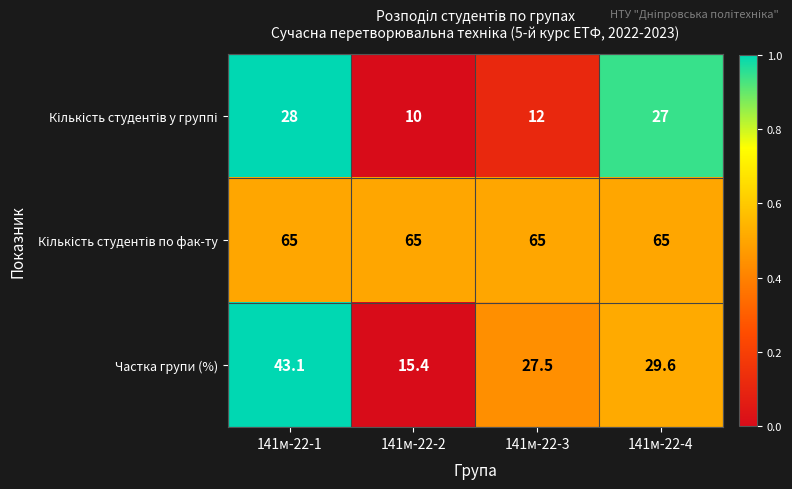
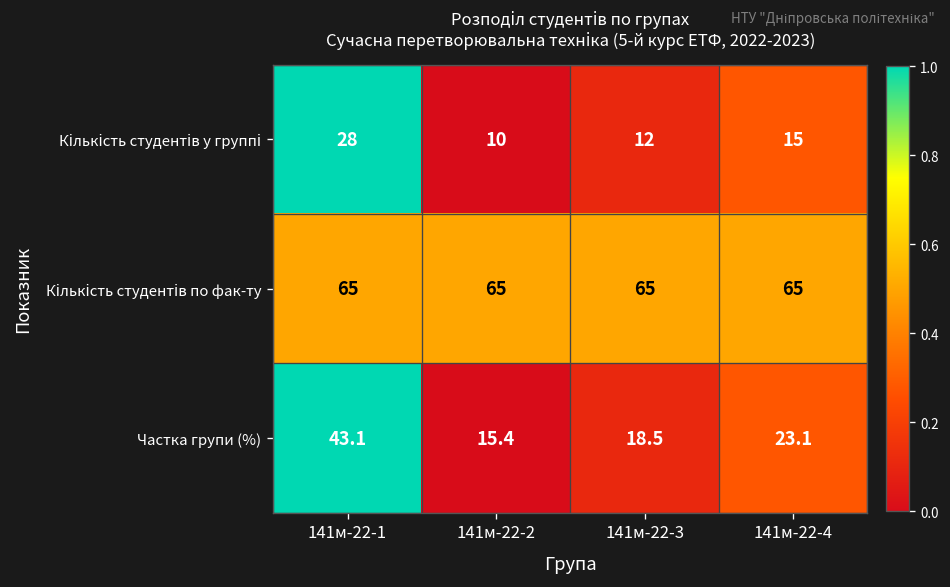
  {
    "Кількість студентів у группі": {
      "141м-22-1": 28,
      "141м-22-2": 10,
      "141м-22-3": 12,
-     "141м-22-4": 27
+     "141м-22-4": 15
    },
    "Кількість студентів по фак-ту": {
      "141м-22-1": 65,
      "141м-22-2": 65,
      "141м-22-3": 65,
      "141м-22-4": 65
    },
    "Частка групи (%)": {
      "141м-22-1": 43.1,
      "141м-22-2": 15.4,
-     "141м-22-3": 27.5,
-     "141м-22-4": 29.6
+     "141м-22-3": 18.5,
+     "141м-22-4": 23.1
    }
  }
